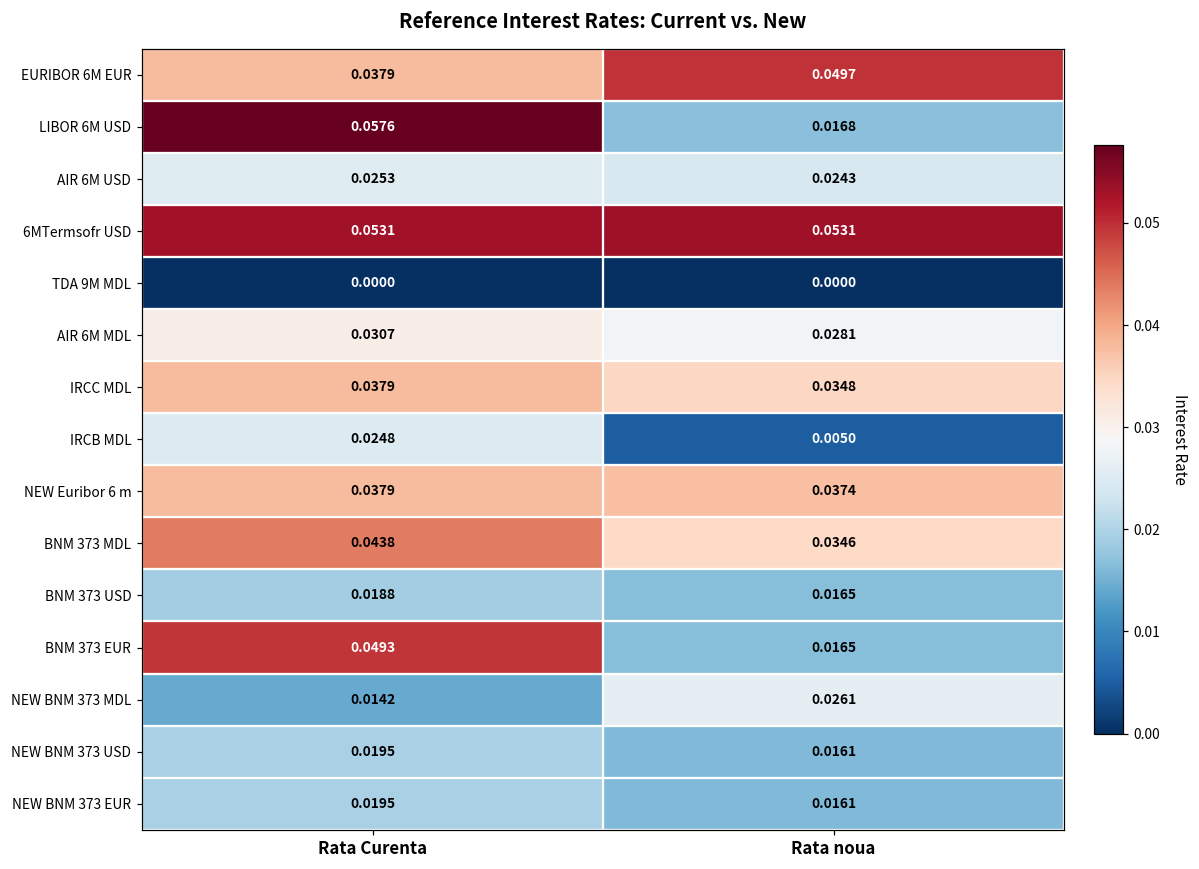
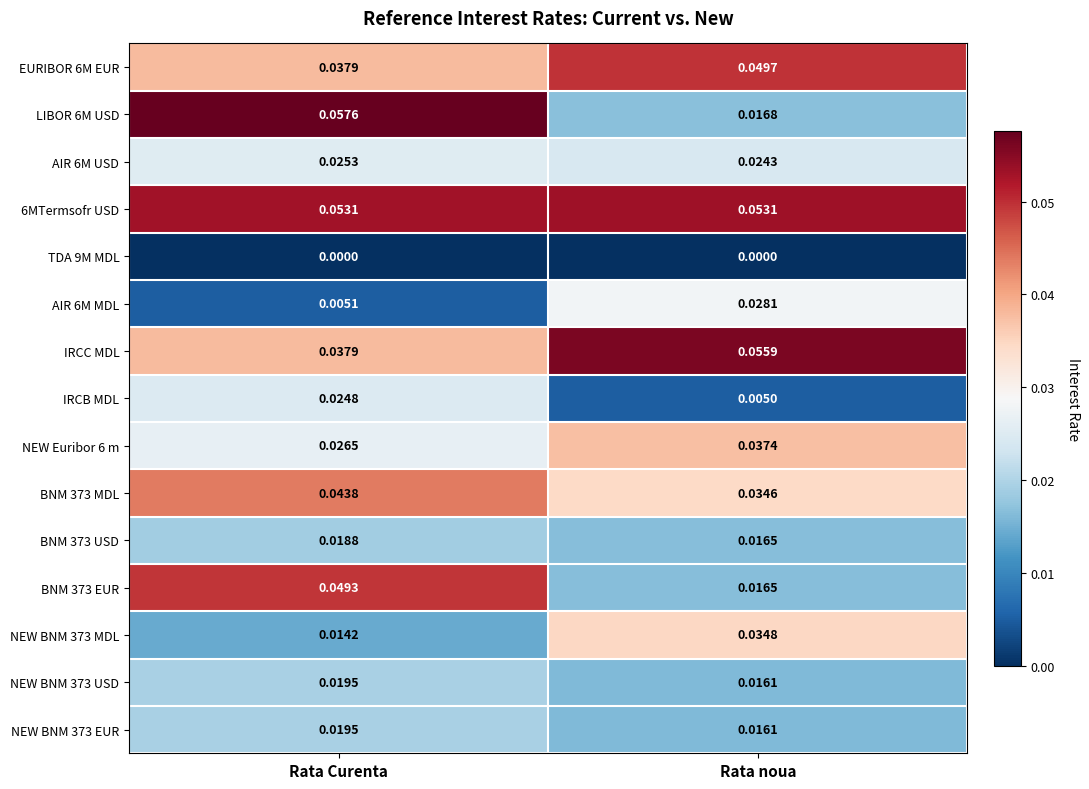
  {
    "EURIBOR 6M EUR": {
      "Rata Curenta": 0.0379,
      "Rata noua": 0.0497
    },
    "LIBOR 6M USD": {
      "Rata Curenta": 0.0576,
      "Rata noua": 0.0168
    },
    "AIR 6M USD": {
      "Rata Curenta": 0.0253,
      "Rata noua": 0.0243
    },
    "6MTermsofr USD": {
      "Rata Curenta": 0.0531,
      "Rata noua": 0.0531
    },
    "TDA 9M MDL": {
      "Rata Curenta": 0.0000,
      "Rata noua": 0.0000
    },
    "AIR 6M MDL": {
-     "Rata Curenta": 0.0307,
+     "Rata Curenta": 0.0051,
      "Rata noua": 0.0281
    },
    "IRCC MDL": {
      "Rata Curenta": 0.0379,
-     "Rata noua": 0.0348
+     "Rata noua": 0.0559
    },
    "IRCB MDL": {
      "Rata Curenta": 0.0248,
      "Rata noua": 0.0050
    },
    "NEW Euribor 6 m": {
-     "Rata Curenta": 0.0379,
+     "Rata Curenta": 0.0265,
      "Rata noua": 0.0374
    },
    "BNM 373 MDL": {
      "Rata Curenta": 0.0438,
      "Rata noua": 0.0346
    },
    "BNM 373 USD": {
      "Rata Curenta": 0.0188,
      "Rata noua": 0.0165
    },
    "BNM 373 EUR": {
      "Rata Curenta": 0.0493,
      "Rata noua": 0.0165
    },
    "NEW BNM 373 MDL": {
      "Rata Curenta": 0.0142,
-     "Rata noua": 0.0261
+     "Rata noua": 0.0348
    },
    "NEW BNM 373 USD": {
      "Rata Curenta": 0.0195,
      "Rata noua": 0.0161
    },
    "NEW BNM 373 EUR": {
      "Rata Curenta": 0.0195,
      "Rata noua": 0.0161
    }
  }
